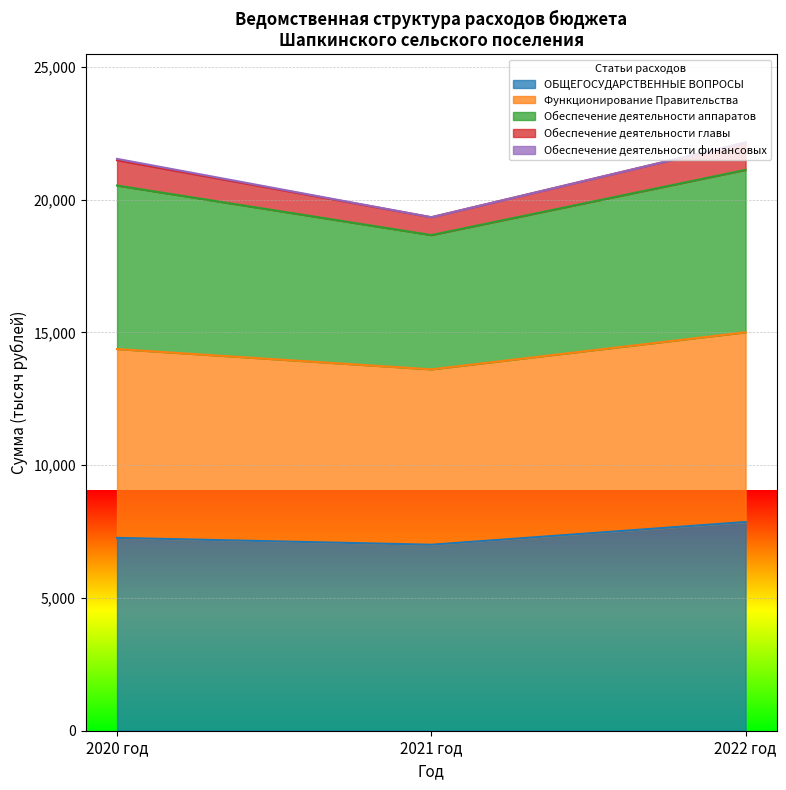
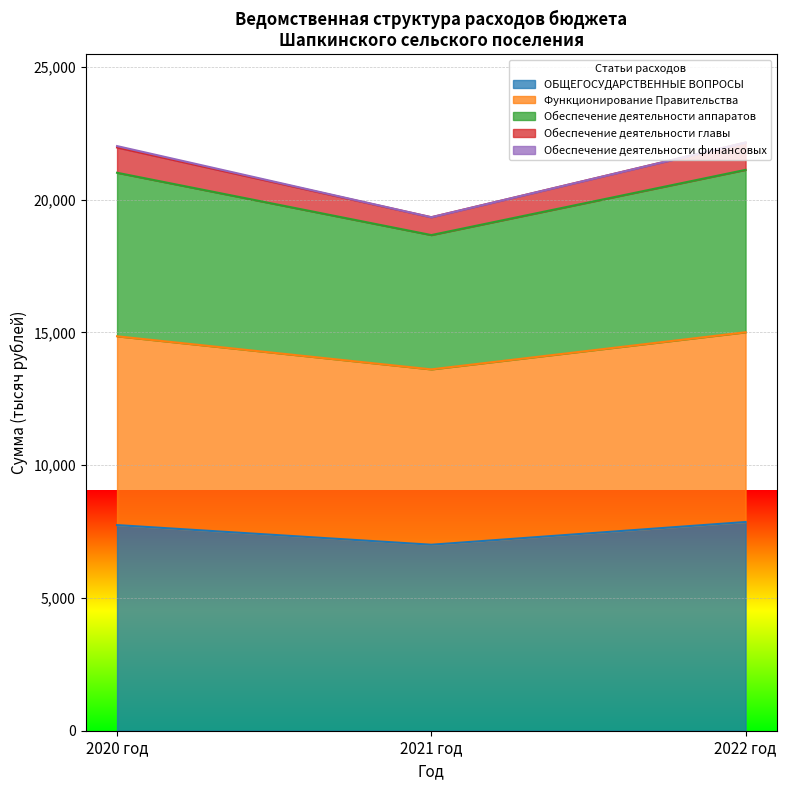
  {
    "ОБЩЕГОСУДАРСТВЕННЫЕ ВОПРОСЫ": {
-     "2020 год": "7,300",
+     "2020 год": "7,700",
      "2021 год": "7,000",
      "2022 год": "7,900"
    },
    "Функционирование Правительства": {
      "2020 год": "7,100",
      "2021 год": "6,600",
      "2022 год": "7,100"
    },
    "Обеспечение деятельности аппаратов": {
      "2020 год": "6,200",
      "2021 год": "5,100",
      "2022 год": "6,100"
    }
  }
